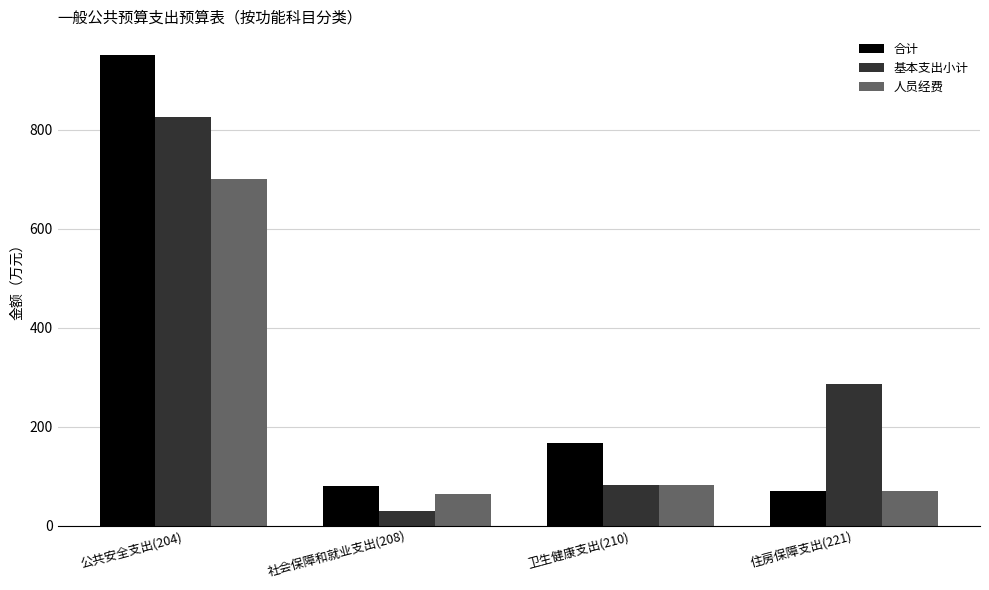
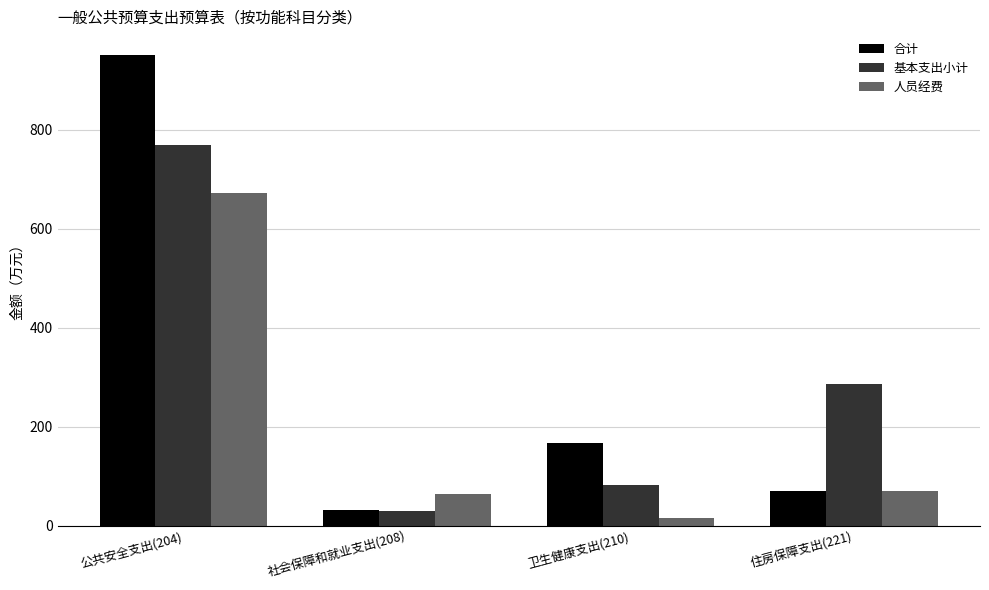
  {
    "合计": {
      "公共安全支出(204)": 950,
-     "社会保障和就业支出(208)": 80,
+     "社会保障和就业支出(208)": 30,
      "卫生健康支出(210)": 170,
      "住房保障支出(221)": 70
    },
    "基本支出小计": {
-     "公共安全支出(204)": 830,
+     "公共安全支出(204)": 770,
      "社会保障和就业支出(208)": 30,
      "卫生健康支出(210)": 80,
      "住房保障支出(221)": 290
    },
    "人员经费": {
-     "公共安全支出(204)": 700,
+     "公共安全支出(204)": 670,
      "社会保障和就业支出(208)": 60,
-     "卫生健康支出(210)": 80,
+     "卫生健康支出(210)": 10,
      "住房保障支出(221)": 70
    }
  }
